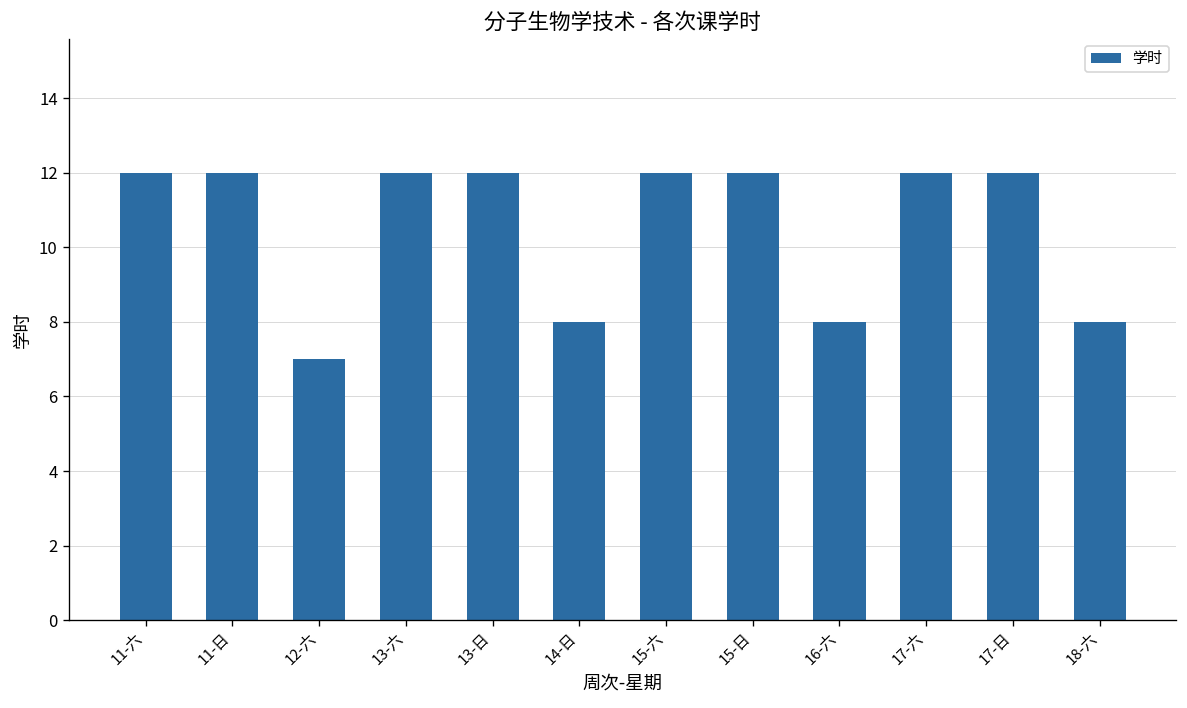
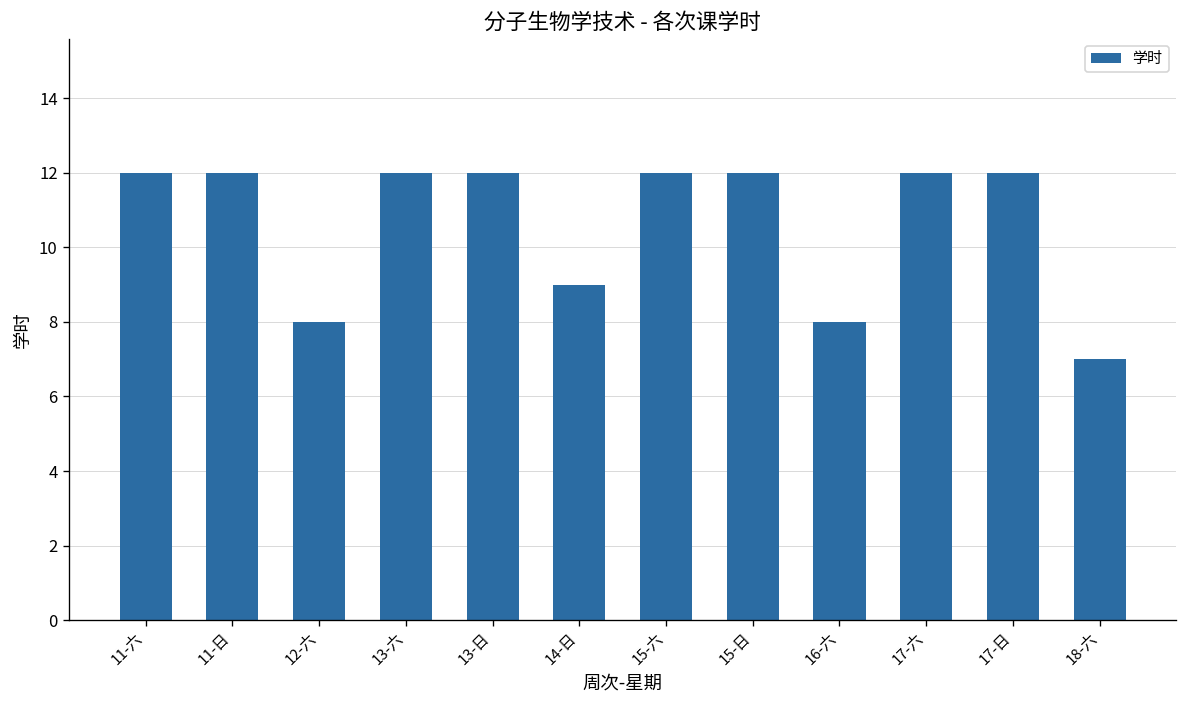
  {
    "11-六": 12,
    "11-日": 12,
-   "12-六": 7,
+   "12-六": 8,
    "13-六": 12,
    "13-日": 12,
-   "14-日": 8,
+   "14-日": 9,
    "15-六": 12,
    "15-日": 12,
    "16-六": 8,
    "17-六": 12,
    "17-日": 12,
-   "18-六": 8
+   "18-六": 7
  }
